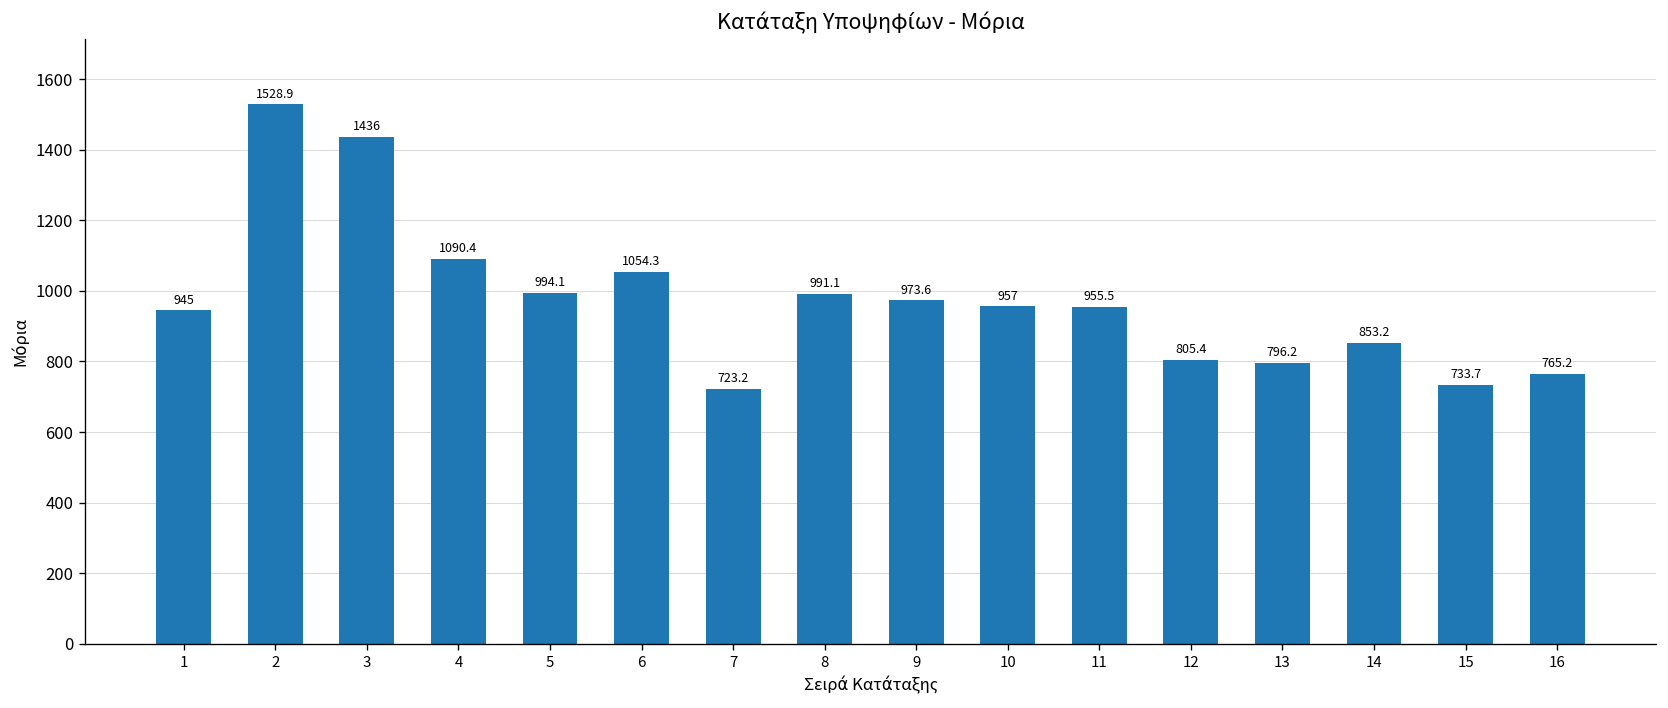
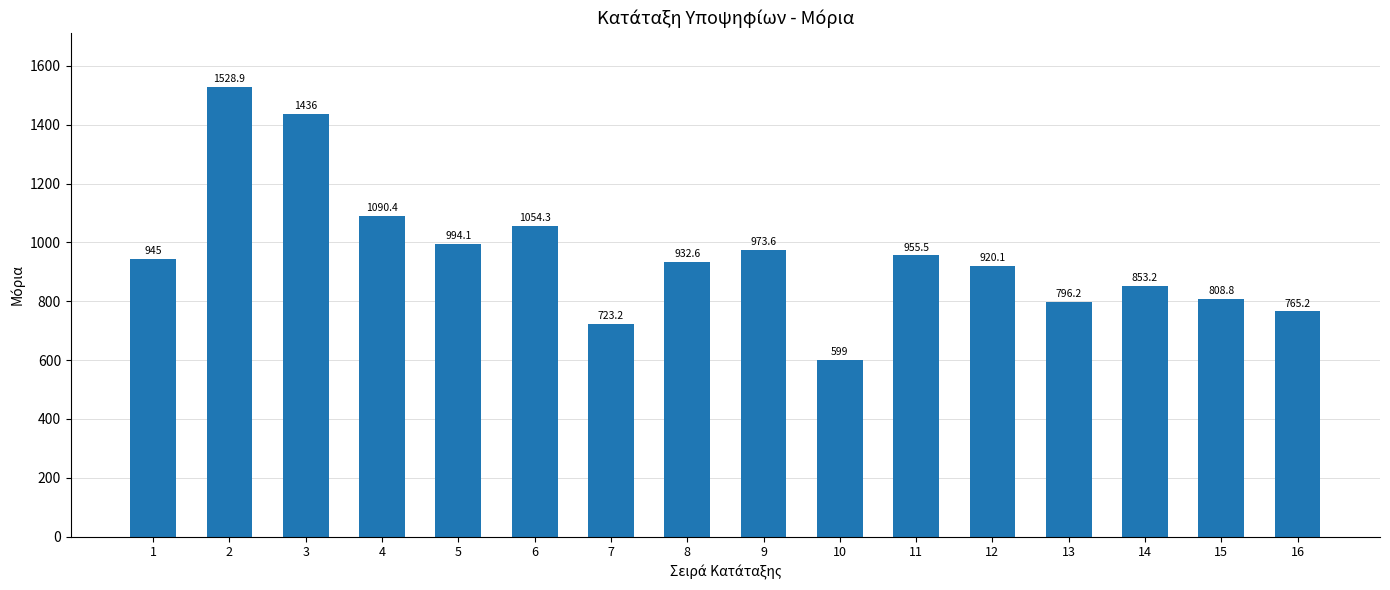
  {
    "1": 945,
    "2": 1528.9,
    "3": 1436,
    "4": 1090.4,
    "5": 994.1,
    "6": 1054.3,
    "7": 723.2,
-   "8": 991.1,
+   "8": 932.6,
    "9": 973.6,
-   "10": 957,
+   "10": 599,
    "11": 955.5,
-   "12": 805.4,
+   "12": 920.1,
    "13": 796.2,
    "14": 853.2,
-   "15": 733.7,
+   "15": 808.8,
    "16": 765.2
  }
